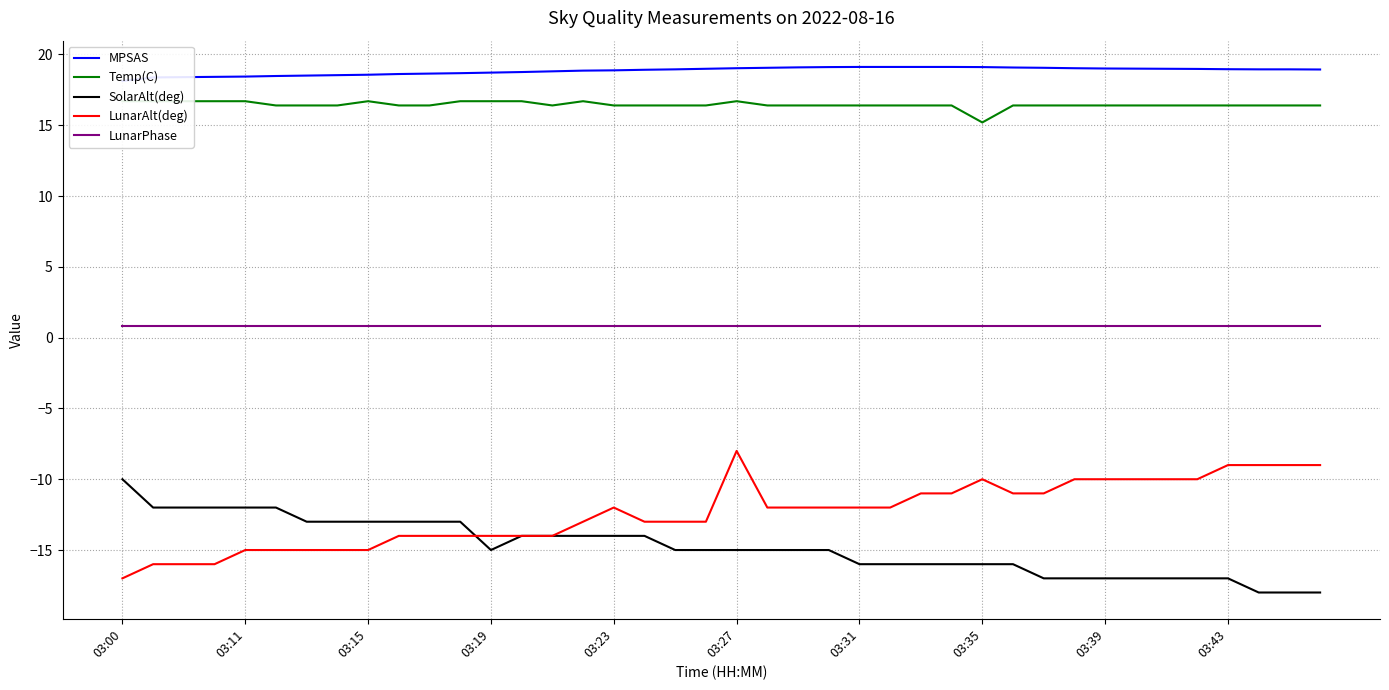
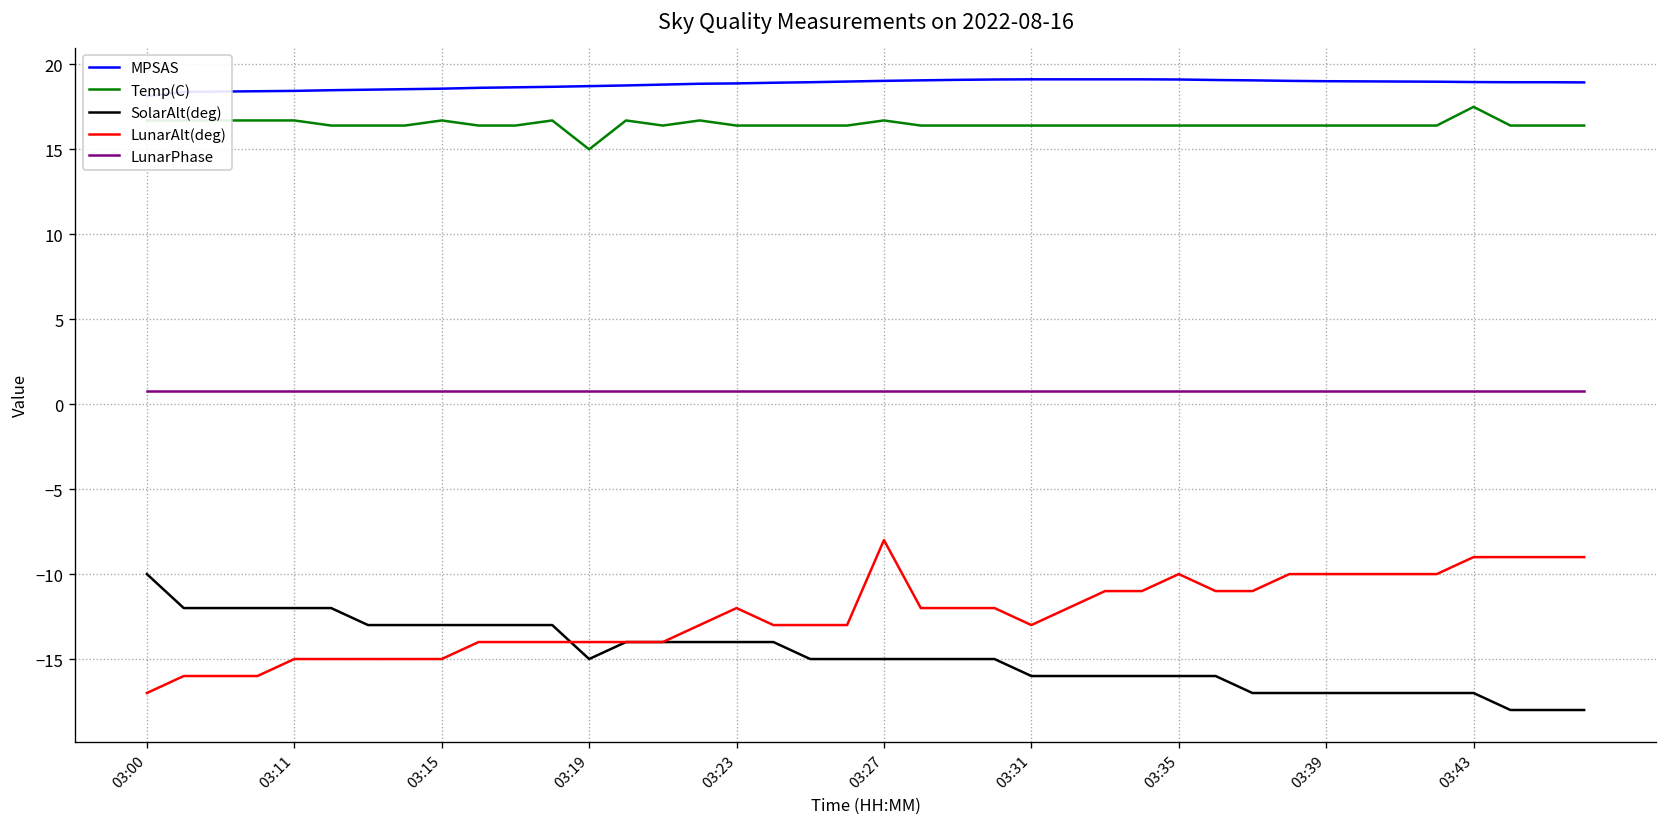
  {
    "MPSAS": {
      "03:11": 18.4,
      "03:15": 18.6,
      "03:19": 18.7,
      "03:23": 18.9,
      "03:27": 19.0,
      "03:31": 19.1,
      "03:35": 19.1,
      "03:39": 19.0,
      "03:43": 19.0
    },
    "Temp(C)": {
      "03:11": 16.7,
      "03:15": 16.7,
-     "03:19": 16.7,
+     "03:19": 15.0,
      "03:23": 16.4,
      "03:27": 16.7,
      "03:31": 16.4,
-     "03:35": 15.2,
+     "03:35": 16.4,
      "03:39": 16.4,
-     "03:43": 16.4
+     "03:43": 17.5
    },
    "SolarAlt(deg)": {
      "03:00": -10.0,
      "03:11": -12.0,
      "03:15": -13.0,
      "03:19": -15.0,
      "03:23": -14.0,
      "03:27": -15.0,
      "03:31": -16.0,
      "03:35": -16.0,
      "03:39": -17.0,
      "03:43": -17.0
    },
    "LunarAlt(deg)": {
      "03:00": -17,
      "03:11": -15,
      "03:15": -15,
      "03:19": -14,
      "03:23": -12,
      "03:27": -8,
-     "03:31": -12,
+     "03:31": -13,
      "03:35": -10,
      "03:39": -10,
      "03:43": -9
    },
    "LunarPhase": {
      "03:00": 0.8,
      "03:11": 0.8,
      "03:15": 0.8,
      "03:19": 0.8,
      "03:23": 0.8,
      "03:27": 0.8,
      "03:31": 0.8,
      "03:35": 0.8,
      "03:39": 0.8,
      "03:43": 0.8
    }
  }
